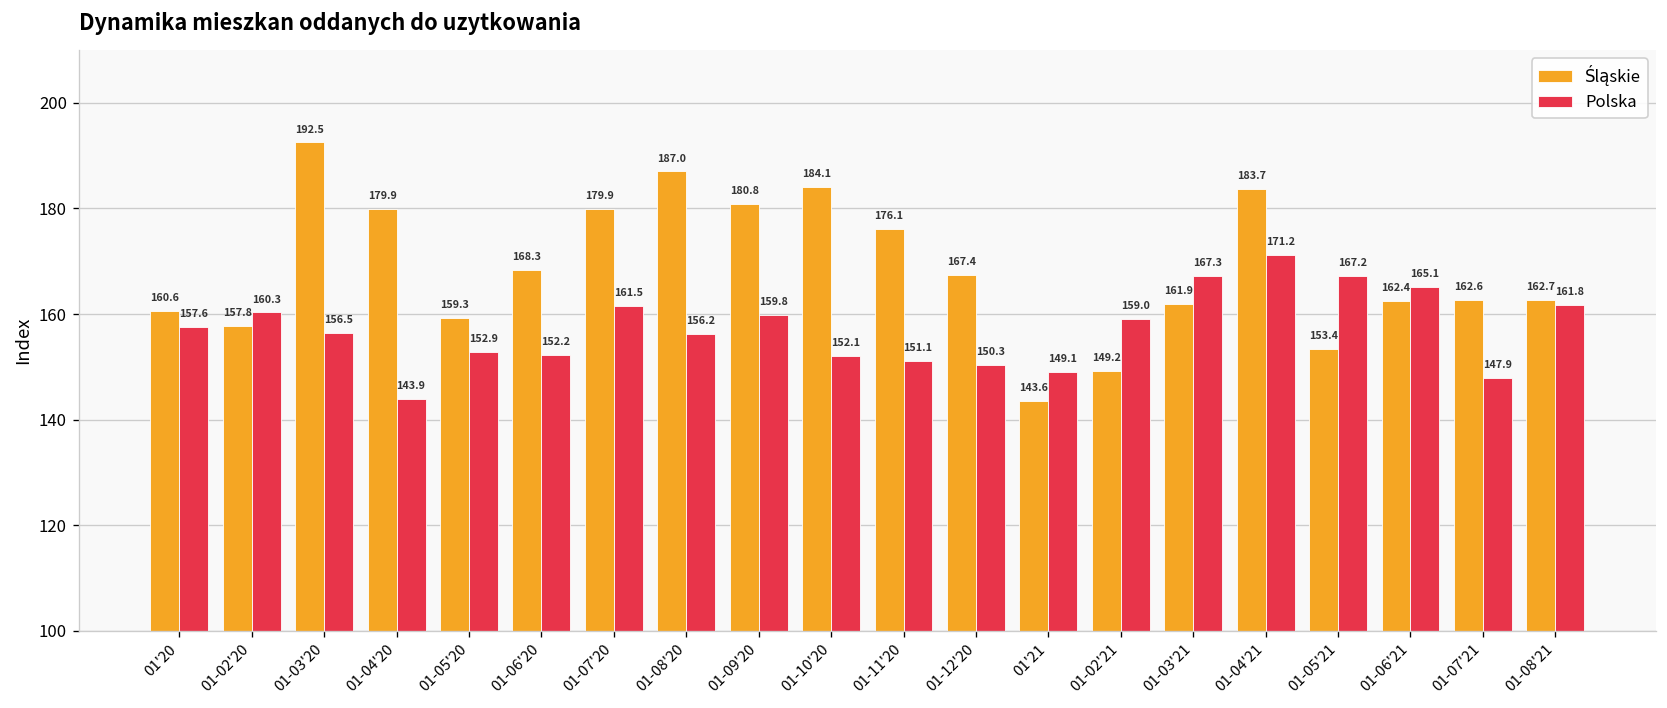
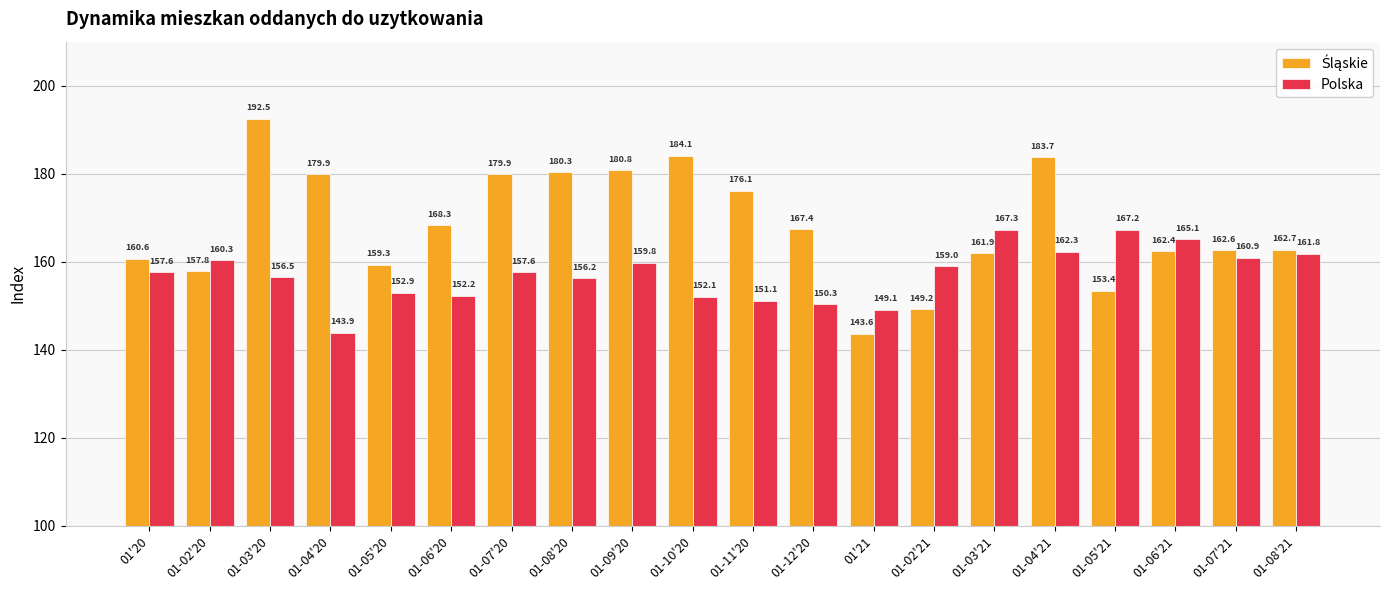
  {
    "Śląskie": {
      "01'20": 160.6,
      "01-02'20": 157.8,
      "01-03'20": 192.5,
      "01-04'20": 179.9,
      "01-05'20": 159.3,
      "01-06'20": 168.3,
      "01-07'20": 179.9,
-     "01-08'20": 187.0,
+     "01-08'20": 180.3,
      "01-09'20": 180.8,
      "01-10'20": 184.1,
      "01-11'20": 176.1,
      "01-12'20": 167.4,
      "01'21": 143.6,
      "01-02'21": 149.2,
      "01-03'21": 161.9,
      "01-04'21": 183.7,
      "01-05'21": 153.4,
      "01-06'21": 162.4,
      "01-07'21": 162.6,
      "01-08'21": 162.7
    },
    "Polska": {
      "01'20": 157.6,
      "01-02'20": 160.3,
      "01-03'20": 156.5,
      "01-04'20": 143.9,
      "01-05'20": 152.9,
      "01-06'20": 152.2,
-     "01-07'20": 161.5,
+     "01-07'20": 157.6,
      "01-08'20": 156.2,
      "01-09'20": 159.8,
      "01-10'20": 152.1,
      "01-11'20": 151.1,
      "01-12'20": 150.3,
      "01'21": 149.1,
      "01-02'21": 159.0,
      "01-03'21": 167.3,
-     "01-04'21": 171.2,
+     "01-04'21": 162.3,
      "01-05'21": 167.2,
      "01-06'21": 165.1,
-     "01-07'21": 147.9,
+     "01-07'21": 160.9,
      "01-08'21": 161.8
    }
  }
